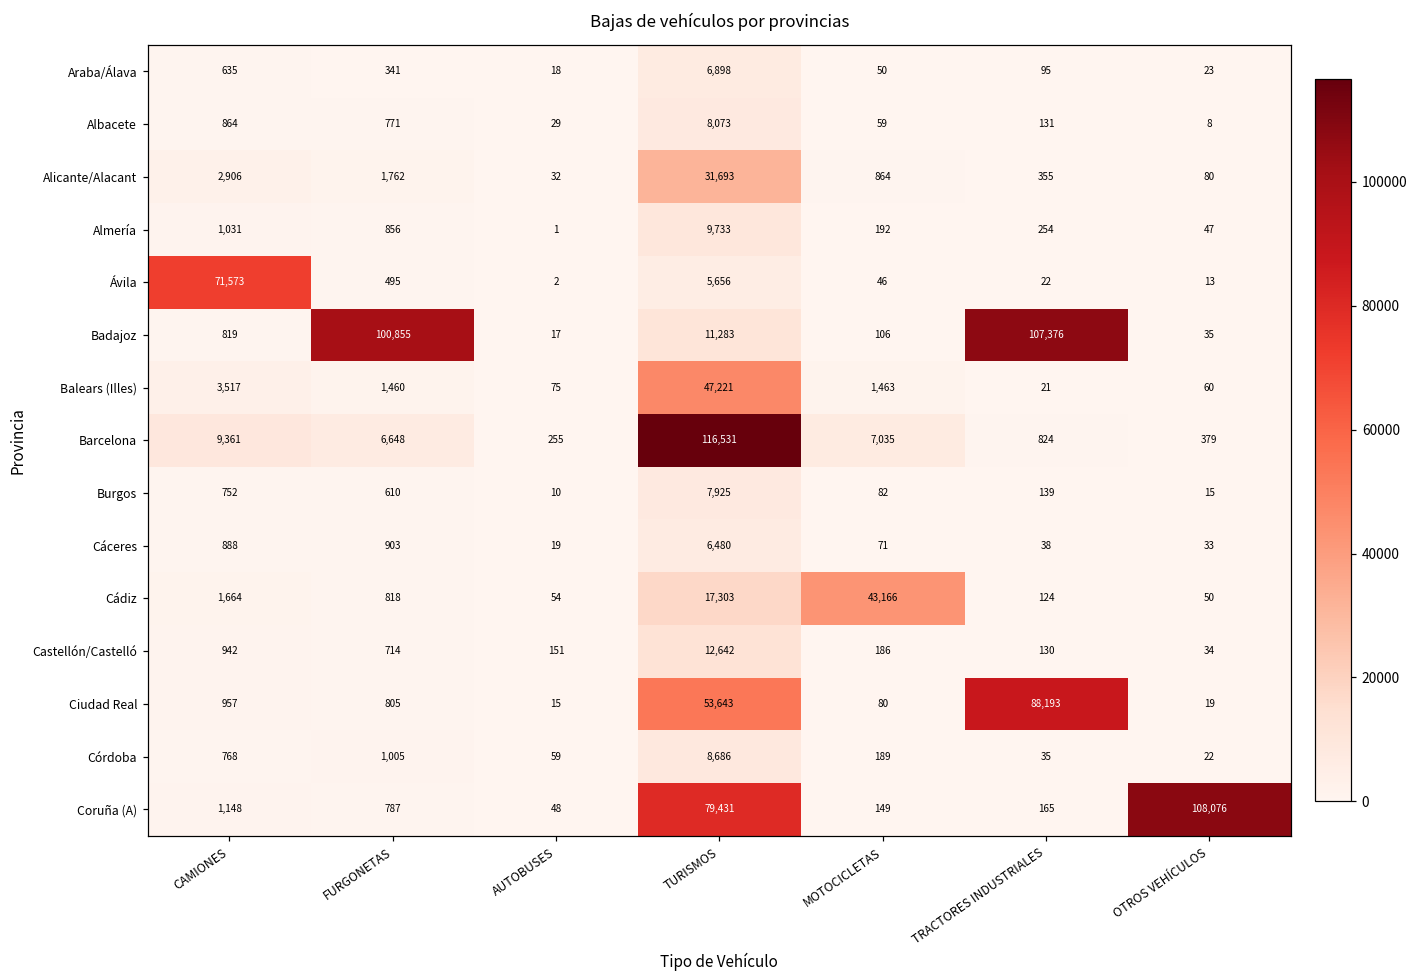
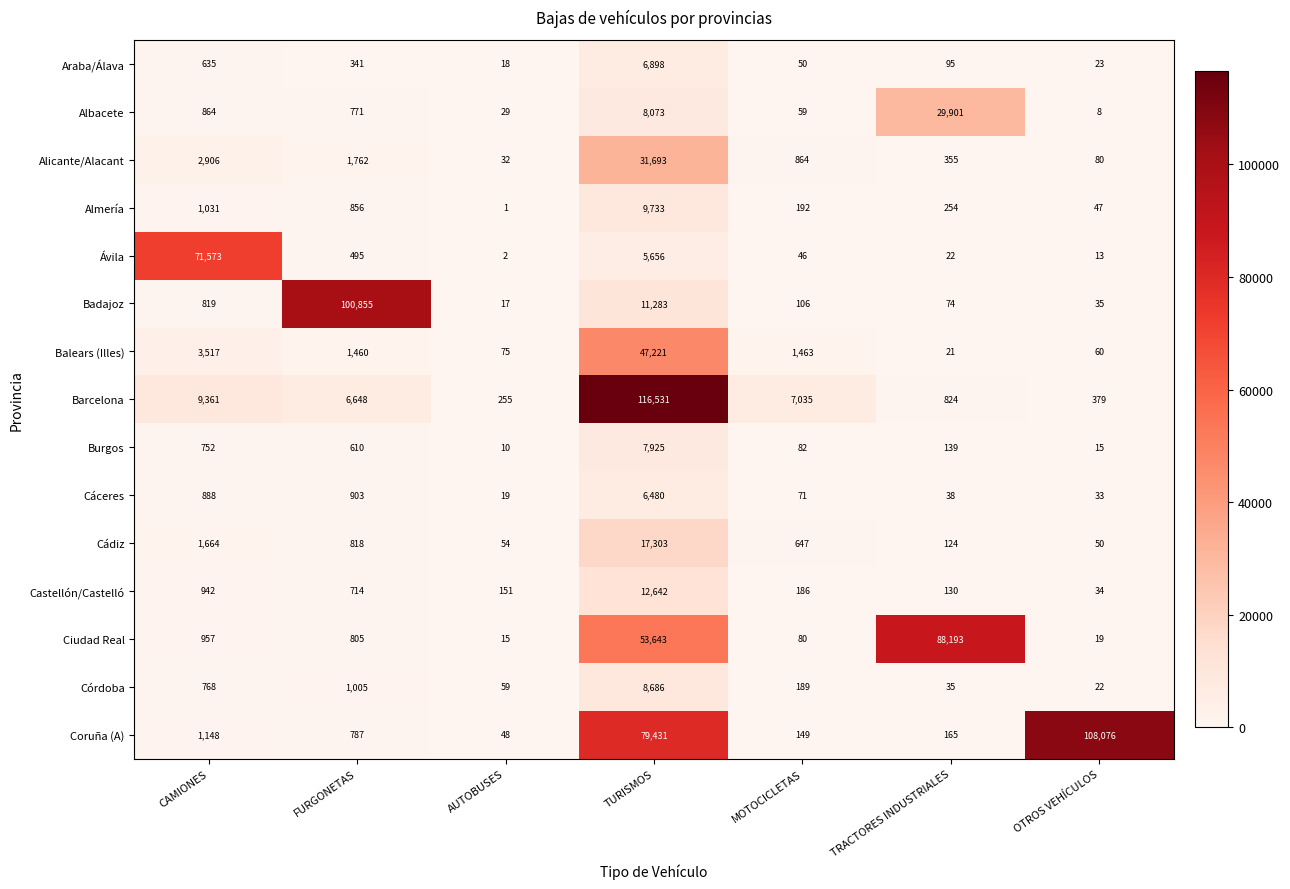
  {
    "Araba/Álava": {
      "CAMIONES": "635",
      "FURGONETAS": "341",
      "AUTOBUSES": "18",
      "TURISMOS": "6,898",
      "MOTOCICLETAS": "50",
      "TRACTORES INDUSTRIALES": "95",
      "OTROS VEHÍCULOS": "23"
    },
    "Albacete": {
      "CAMIONES": "864",
      "FURGONETAS": "771",
      "AUTOBUSES": "29",
      "TURISMOS": "8,073",
      "MOTOCICLETAS": "59",
-     "TRACTORES INDUSTRIALES": "131",
+     "TRACTORES INDUSTRIALES": "29,901",
      "OTROS VEHÍCULOS": "8"
    },
    "Alicante/Alacant": {
      "CAMIONES": "2,906",
      "FURGONETAS": "1,762",
      "AUTOBUSES": "32",
      "TURISMOS": "31,693",
      "MOTOCICLETAS": "864",
      "TRACTORES INDUSTRIALES": "355",
      "OTROS VEHÍCULOS": "80"
    },
    "Almería": {
      "CAMIONES": "1,031",
      "FURGONETAS": "856",
      "AUTOBUSES": "1",
      "TURISMOS": "9,733",
      "MOTOCICLETAS": "192",
      "TRACTORES INDUSTRIALES": "254",
      "OTROS VEHÍCULOS": "47"
    },
    "Ávila": {
      "CAMIONES": "71,573",
      "FURGONETAS": "495",
      "AUTOBUSES": "2",
      "TURISMOS": "5,656",
      "MOTOCICLETAS": "46",
      "TRACTORES INDUSTRIALES": "22",
      "OTROS VEHÍCULOS": "13"
    },
    "Badajoz": {
      "CAMIONES": "819",
      "FURGONETAS": "100,855",
      "AUTOBUSES": "17",
      "TURISMOS": "11,283",
      "MOTOCICLETAS": "106",
-     "TRACTORES INDUSTRIALES": "107,376",
+     "TRACTORES INDUSTRIALES": "74",
      "OTROS VEHÍCULOS": "35"
    },
    "Balears (Illes)": {
      "CAMIONES": "3,517",
      "FURGONETAS": "1,460",
      "AUTOBUSES": "75",
      "TURISMOS": "47,221",
      "MOTOCICLETAS": "1,463",
      "TRACTORES INDUSTRIALES": "21",
      "OTROS VEHÍCULOS": "60"
    },
    "Barcelona": {
      "CAMIONES": "9,361",
      "FURGONETAS": "6,648",
      "AUTOBUSES": "255",
      "TURISMOS": "116,531",
      "MOTOCICLETAS": "7,035",
      "TRACTORES INDUSTRIALES": "824",
      "OTROS VEHÍCULOS": "379"
    },
    "Burgos": {
      "CAMIONES": "752",
      "FURGONETAS": "610",
      "AUTOBUSES": "10",
      "TURISMOS": "7,925",
      "MOTOCICLETAS": "82",
      "TRACTORES INDUSTRIALES": "139",
      "OTROS VEHÍCULOS": "15"
    },
    "Cáceres": {
      "CAMIONES": "888",
      "FURGONETAS": "903",
      "AUTOBUSES": "19",
      "TURISMOS": "6,480",
      "MOTOCICLETAS": "71",
      "TRACTORES INDUSTRIALES": "38",
      "OTROS VEHÍCULOS": "33"
    },
    "Cádiz": {
      "CAMIONES": "1,664",
      "FURGONETAS": "818",
      "AUTOBUSES": "54",
      "TURISMOS": "17,303",
-     "MOTOCICLETAS": "43,166",
+     "MOTOCICLETAS": "647",
      "TRACTORES INDUSTRIALES": "124",
      "OTROS VEHÍCULOS": "50"
    },
    "Castellón/Castelló": {
      "CAMIONES": "942",
      "FURGONETAS": "714",
      "AUTOBUSES": "151",
      "TURISMOS": "12,642",
      "MOTOCICLETAS": "186",
      "TRACTORES INDUSTRIALES": "130",
      "OTROS VEHÍCULOS": "34"
    },
    "Ciudad Real": {
      "CAMIONES": "957",
      "FURGONETAS": "805",
      "AUTOBUSES": "15",
      "TURISMOS": "53,643",
      "MOTOCICLETAS": "80",
      "TRACTORES INDUSTRIALES": "88,193",
      "OTROS VEHÍCULOS": "19"
    },
    "Córdoba": {
      "CAMIONES": "768",
      "FURGONETAS": "1,005",
      "AUTOBUSES": "59",
      "TURISMOS": "8,686",
      "MOTOCICLETAS": "189",
      "TRACTORES INDUSTRIALES": "35",
      "OTROS VEHÍCULOS": "22"
    },
    "Coruña (A)": {
      "CAMIONES": "1,148",
      "FURGONETAS": "787",
      "AUTOBUSES": "48",
      "TURISMOS": "79,431",
      "MOTOCICLETAS": "149",
      "TRACTORES INDUSTRIALES": "165",
      "OTROS VEHÍCULOS": "108,076"
    }
  }
